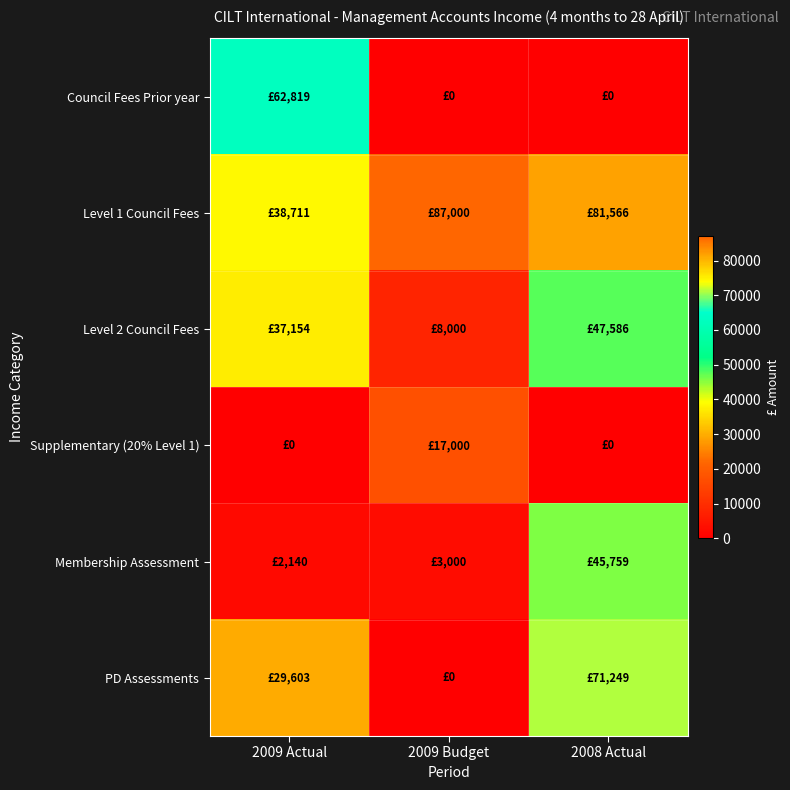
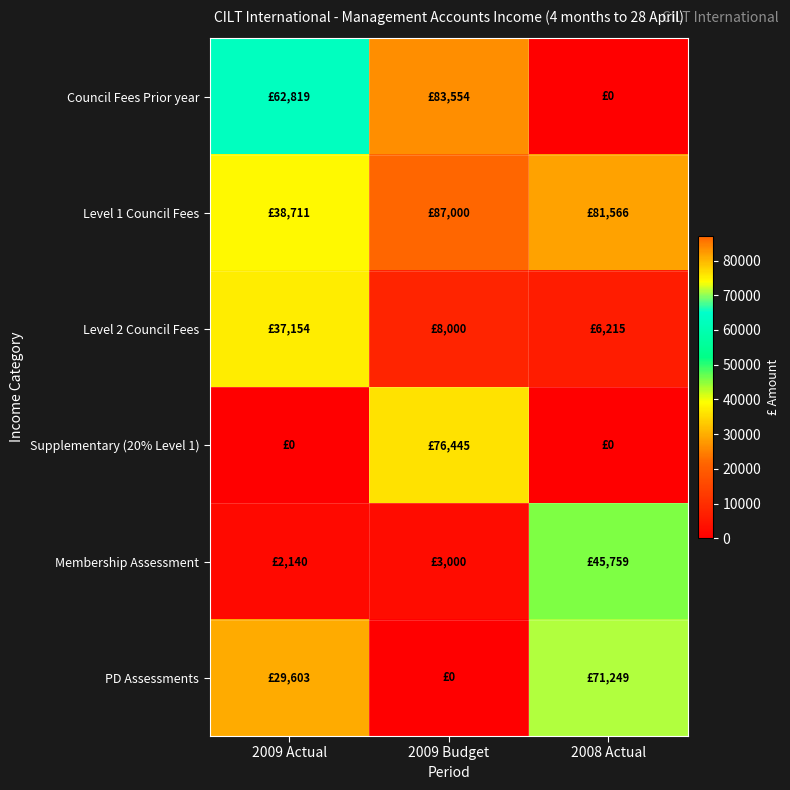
  {
    "Council Fees Prior year": {
      "2009 Actual": "£62,819",
-     "2009 Budget": "£0",
+     "2009 Budget": "£83,554",
      "2008 Actual": "£0"
    },
    "Level 1 Council Fees": {
      "2009 Actual": "£38,711",
      "2009 Budget": "£87,000",
      "2008 Actual": "£81,566"
    },
    "Level 2 Council Fees": {
      "2009 Actual": "£37,154",
      "2009 Budget": "£8,000",
-     "2008 Actual": "£47,586"
+     "2008 Actual": "£6,215"
    },
    "Supplementary (20% Level 1)": {
      "2009 Actual": "£0",
-     "2009 Budget": "£17,000",
+     "2009 Budget": "£76,445",
      "2008 Actual": "£0"
    },
    "Membership Assessment": {
      "2009 Actual": "£2,140",
      "2009 Budget": "£3,000",
      "2008 Actual": "£45,759"
    },
    "PD Assessments": {
      "2009 Actual": "£29,603",
      "2009 Budget": "£0",
      "2008 Actual": "£71,249"
    }
  }
